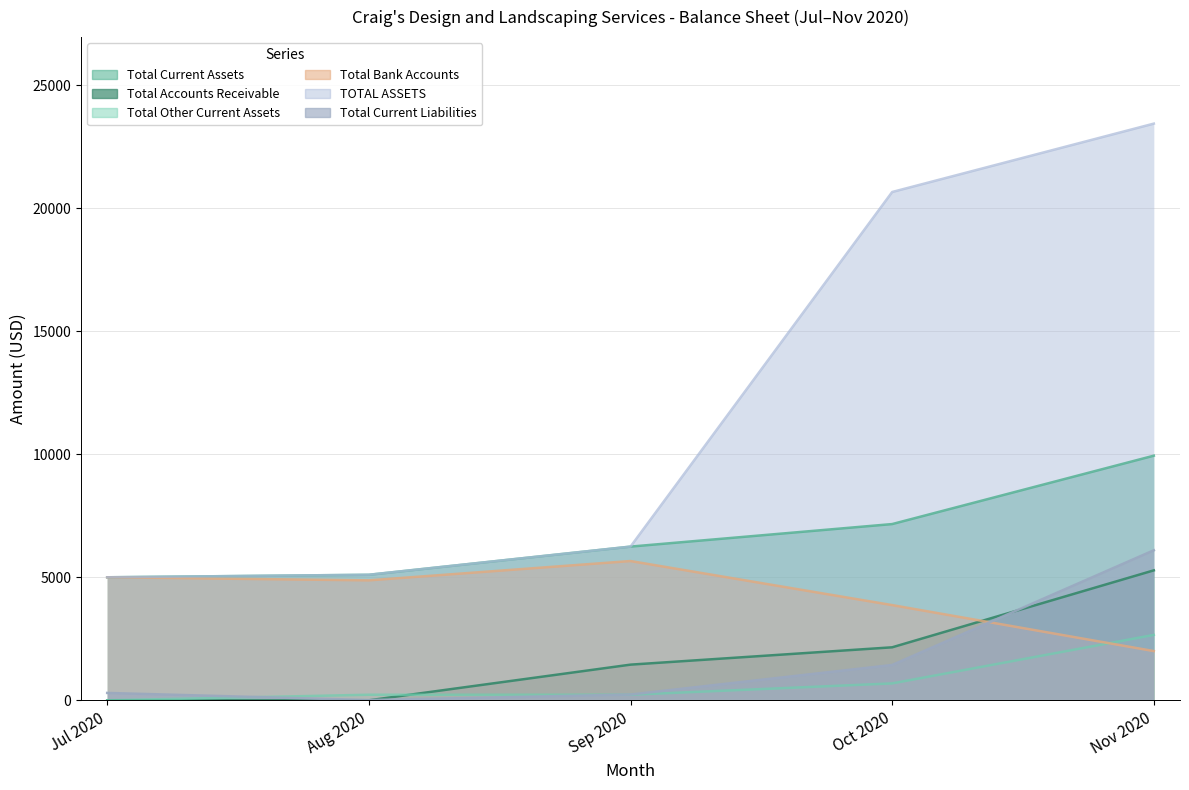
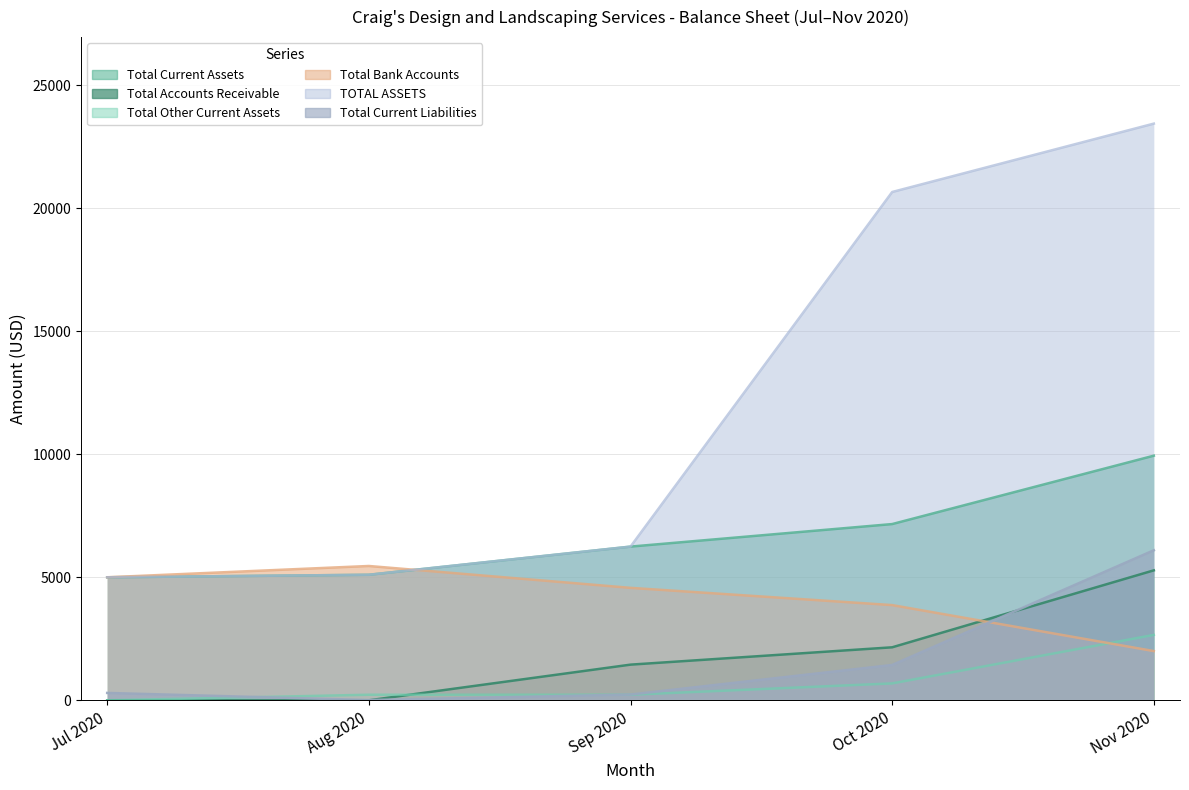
  {
    "Total Bank Accounts": {
-     "Aug 2020": 4900,
-     "Sep 2020": 5700,
+     "Aug 2020": 5500,
+     "Sep 2020": 4600,
      "Oct 2020": 3900,
      "Nov 2020": 2000
    }
  }
